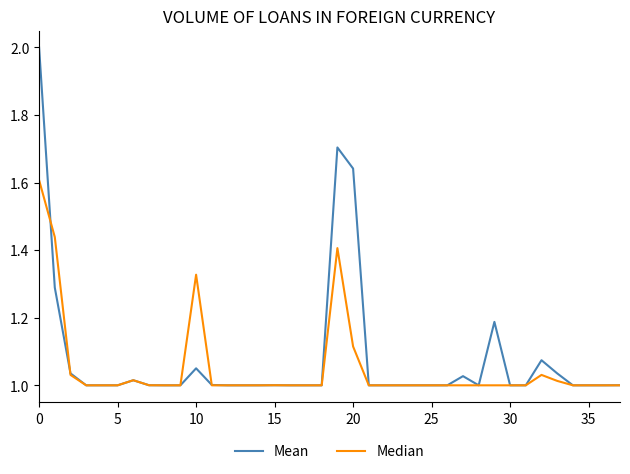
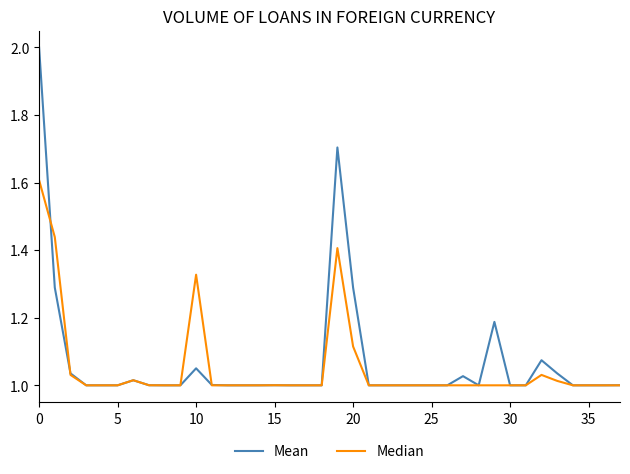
  {
    "Mean": {
      "0": 2.00,
      "10": 1.05,
-     "20": 1.64
+     "20": 1.29
    },
    "Median": {
      "0": 1.61,
      "10": 1.33,
      "20": 1.11
    }
  }
